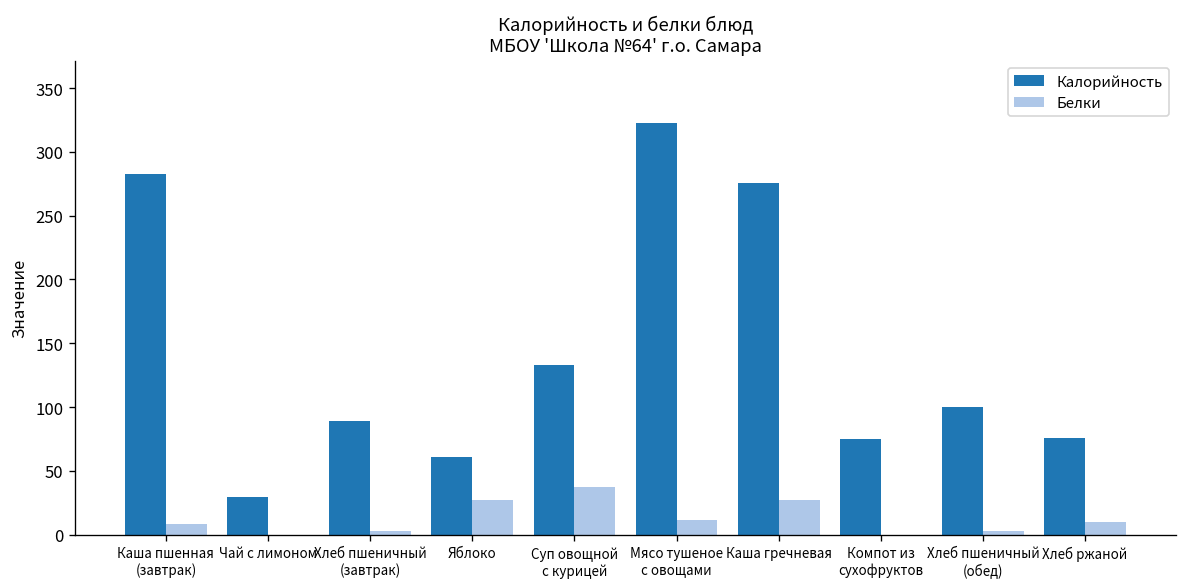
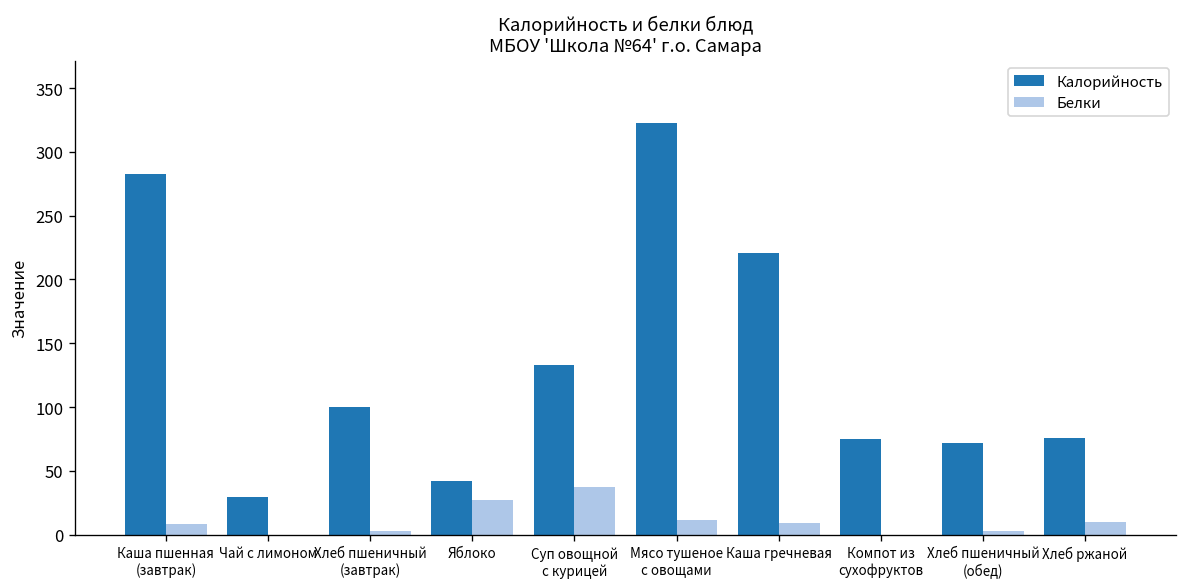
  {
    "Калорийность": {
      "Каша пшенная (завтрак)": 282,
      "Чай с лимоном": 29,
-     "Хлеб пшеничный (завтрак)": 89,
-     "Яблоко": 61,
+     "Хлеб пшеничный (завтрак)": 100,
+     "Яблоко": 42,
      "Суп овощной с курицей": 133,
      "Мясо тушеное с овощами": 323,
-     "Каша гречневая": 276,
+     "Каша гречневая": 221,
      "Компот из сухофруктов": 75,
-     "Хлеб пшеничный (обед)": 100,
+     "Хлеб пшеничный (обед)": 72,
      "Хлеб ржаной": 76
    },
    "Белки": {
      "Каша пшенная (завтрак)": 9,
      "Хлеб пшеничный (завтрак)": 3,
      "Яблоко": 27,
      "Суп овощной с курицей": 37,
      "Мясо тушеное с овощами": 11,
-     "Каша гречневая": 27,
+     "Каша гречневая": 9,
      "Хлеб пшеничный (обед)": 3,
      "Хлеб ржаной": 10
    }
  }
